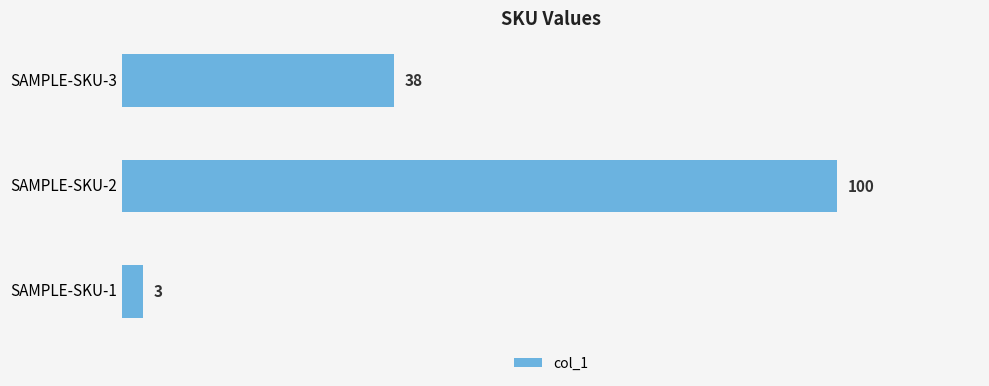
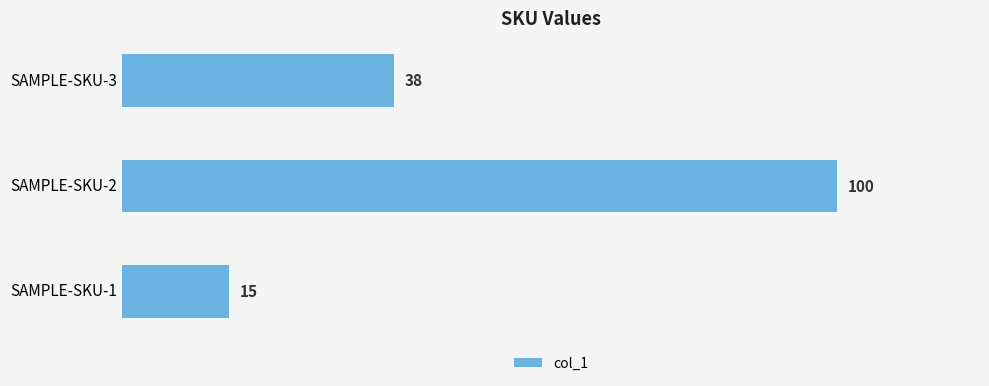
  {
    "SAMPLE-SKU-3": 38,
    "SAMPLE-SKU-2": 100,
-   "SAMPLE-SKU-1": 3
+   "SAMPLE-SKU-1": 15
  }
